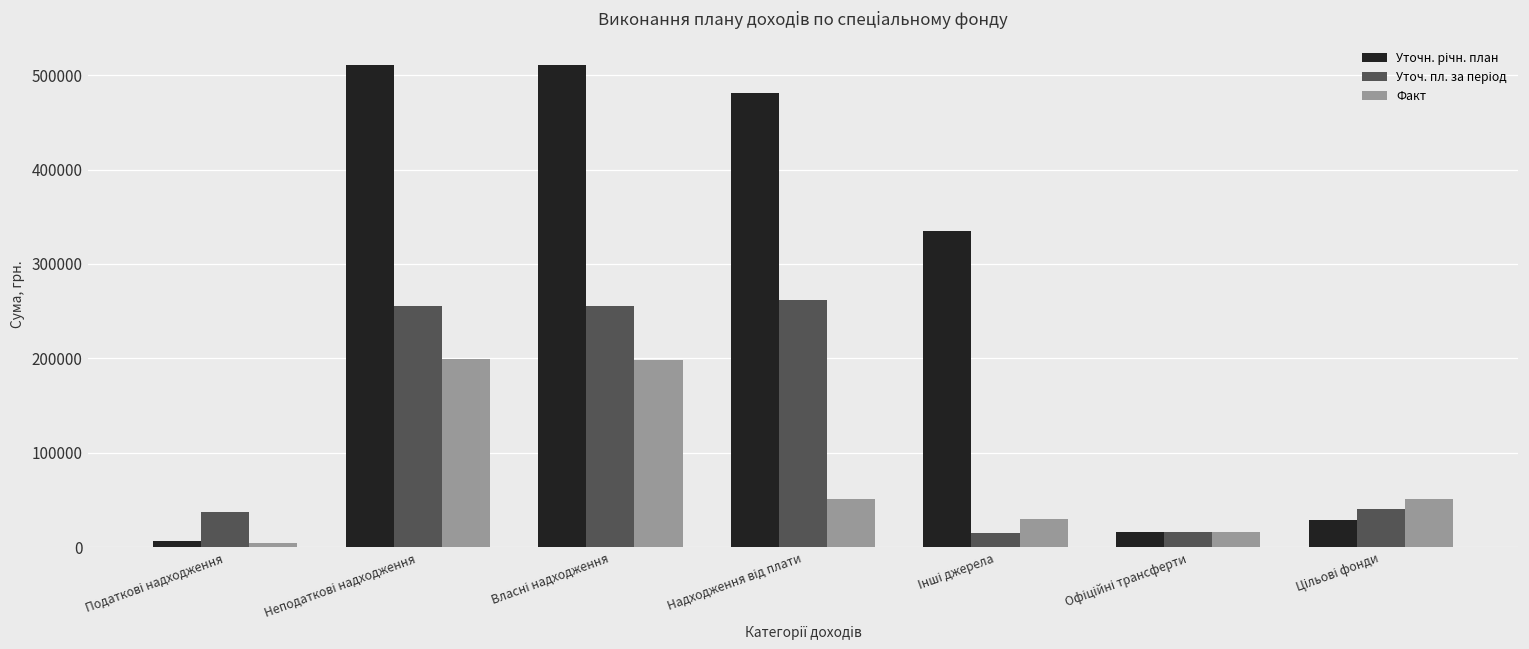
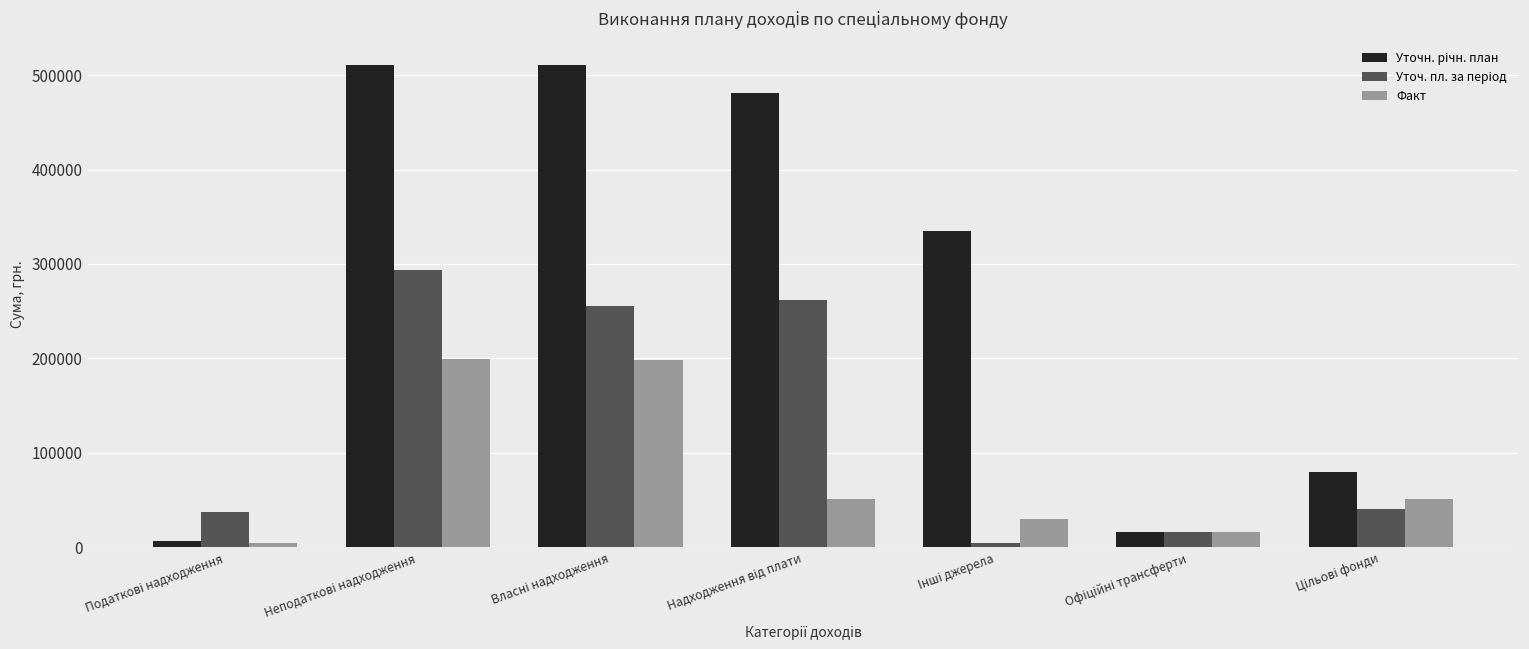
  {
    "Уточн. річн. план": {
      "Податкові надходження": 10000,
      "Неподаткові надходження": 510000,
      "Власні надходження": 510000,
      "Надходження від плати": 480000,
      "Інші джерела": 330000,
      "Офіційні трансферти": 20000,
-     "Цільові фонди": 30000
+     "Цільові фонди": 80000
    },
    "Уточ. пл. за період": {
      "Податкові надходження": 40000,
-     "Неподаткові надходження": 260000,
+     "Неподаткові надходження": 290000,
      "Власні надходження": 260000,
      "Надходження від плати": 260000,
-     "Інші джерела": 20000,
+     "Інші джерела": 0,
      "Офіційні трансферти": 20000,
      "Цільові фонди": 40000
    },
    "Факт": {
      "Податкові надходження": 0,
      "Неподаткові надходження": 200000,
      "Власні надходження": 200000,
      "Надходження від плати": 50000,
      "Інші джерела": 30000,
      "Офіційні трансферти": 20000,
      "Цільові фонди": 50000
    }
  }
